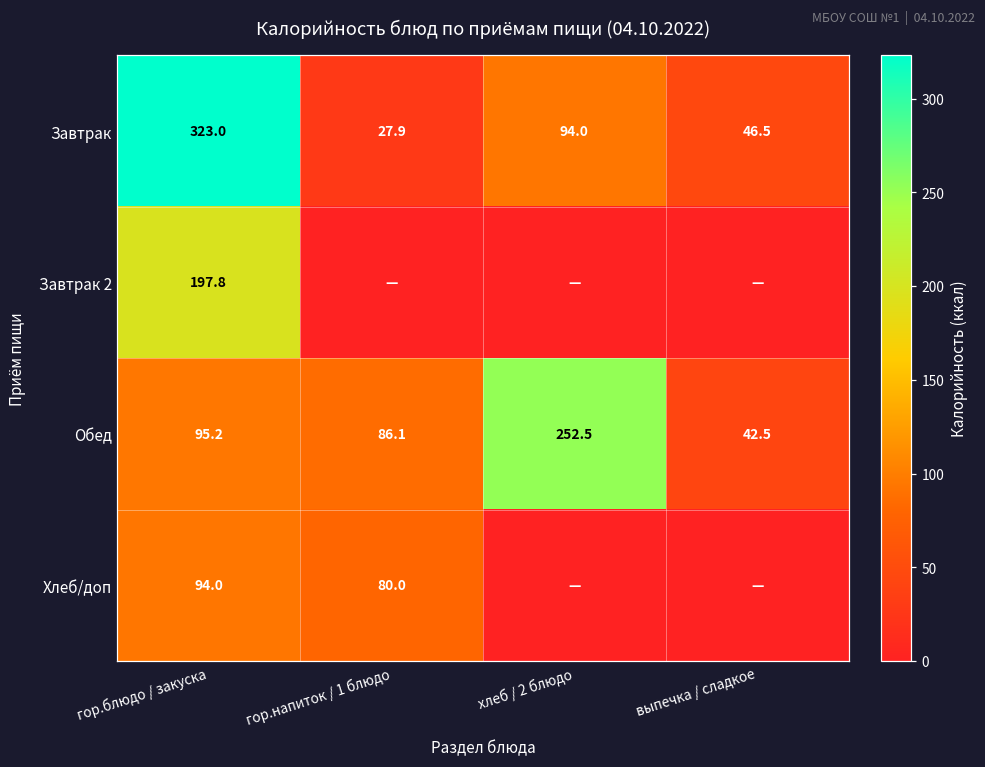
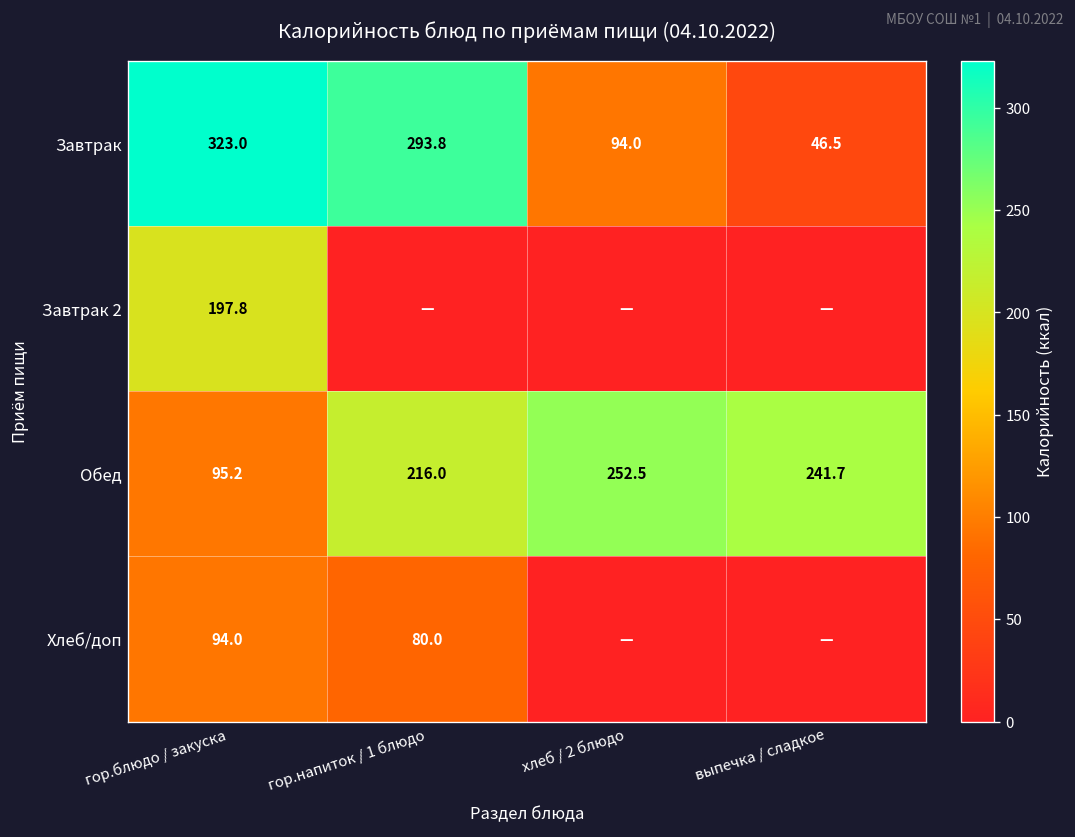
  {
    "Завтрак": {
      "гор.блюдо / закуска": 323.0,
-     "гор.напиток / 1 блюдо": 27.9,
+     "гор.напиток / 1 блюдо": 293.8,
      "хлеб / 2 блюдо": 94.0,
      "выпечка / сладкое": 46.5
    },
    "Завтрак 2": {
      "гор.блюдо / закуска": 197.8
    },
    "Обед": {
      "гор.блюдо / закуска": 95.2,
-     "гор.напиток / 1 блюдо": 86.1,
+     "гор.напиток / 1 блюдо": 216.0,
      "хлеб / 2 блюдо": 252.5,
-     "выпечка / сладкое": 42.5
+     "выпечка / сладкое": 241.7
    },
    "Хлеб/доп": {
      "гор.блюдо / закуска": 94.0,
      "гор.напиток / 1 блюдо": 80.0
    }
  }
